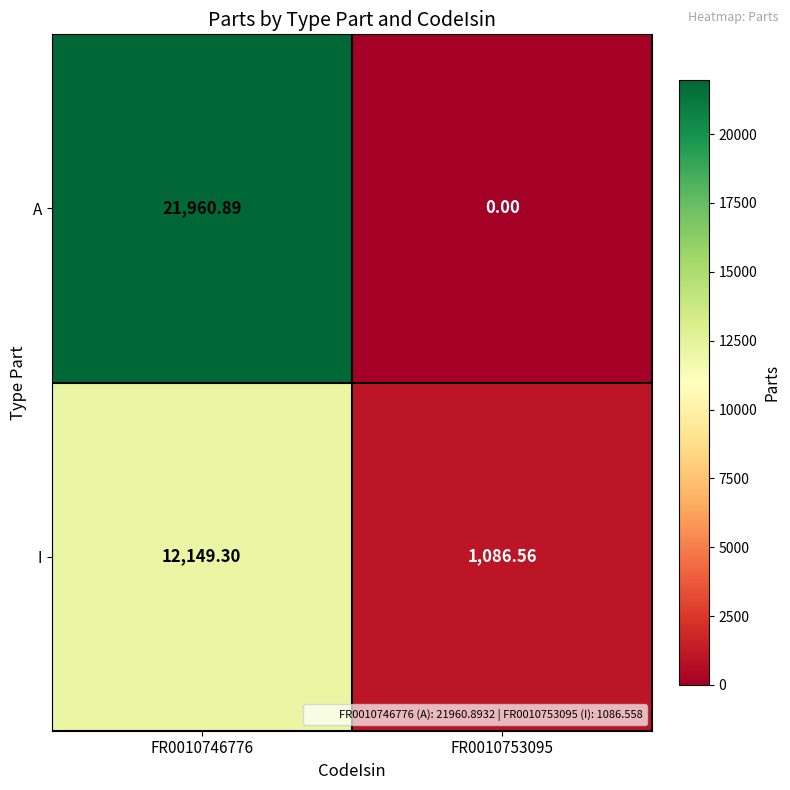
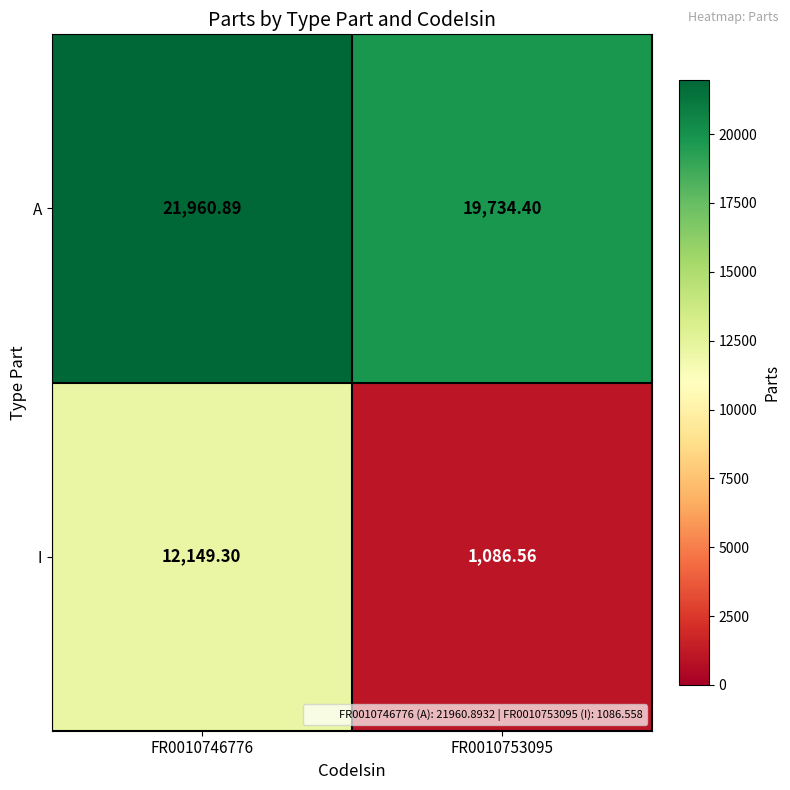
  {
    "A": {
      "FR0010746776": "21,960.89",
-     "FR0010753095": "0.00"
+     "FR0010753095": "19,734.40"
    },
    "I": {
      "FR0010746776": "12,149.30",
      "FR0010753095": "1,086.56"
    }
  }
